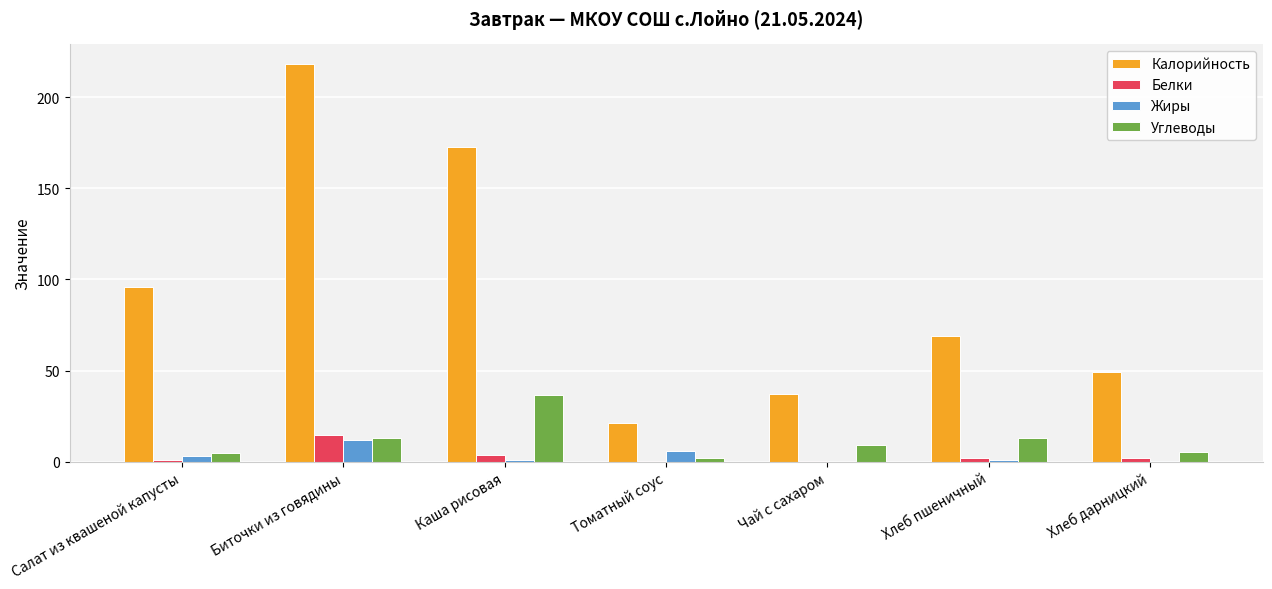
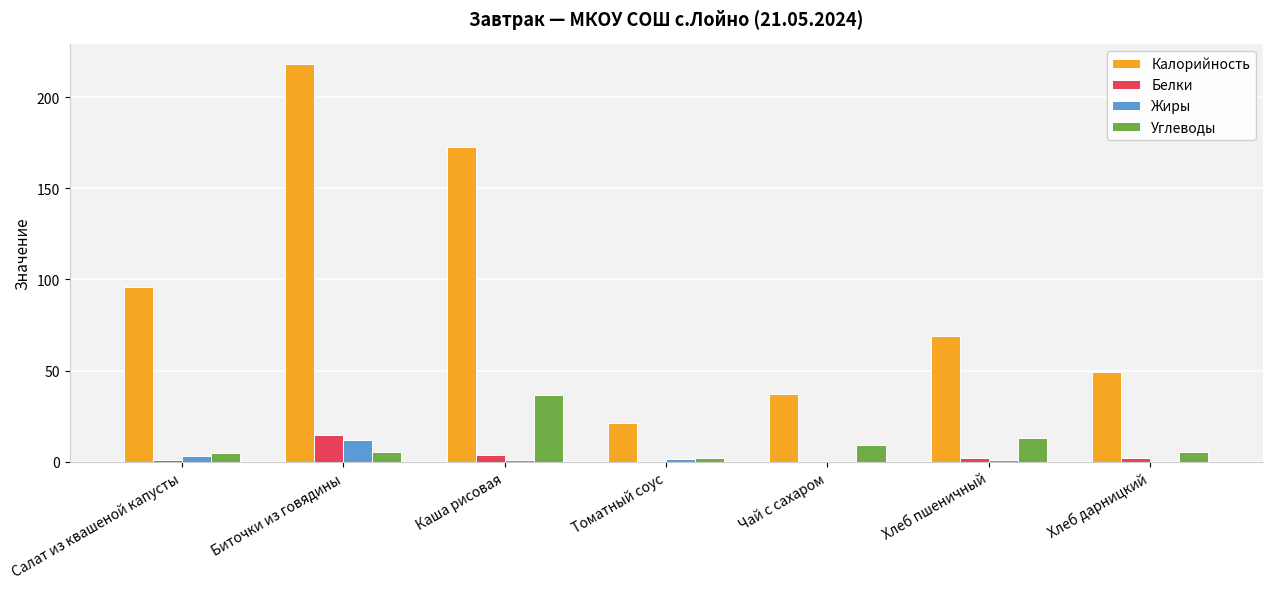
  {
    "Калорийность": {
      "Салат из квашеной капусты": 96,
      "Биточки из говядины": 218,
      "Каша рисовая": 172,
      "Томатный соус": 21,
      "Чай с сахаром": 37,
      "Хлеб пшеничный": 69,
      "Хлеб дарницкий": 49
    },
    "Белки": {
      "Биточки из говядины": 15,
      "Каша рисовая": 4,
      "Хлеб пшеничный": 2,
      "Хлеб дарницкий": 2
    },
    "Жиры": {
      "Салат из квашеной капусты": 3,
      "Биточки из говядины": 12,
-     "Томатный соус": 6,
+     "Томатный соус": 1,
      "Чай с сахаром": 0
    },
    "Углеводы": {
      "Салат из квашеной капусты": 5,
-     "Биточки из говядины": 13,
+     "Биточки из говядины": 5,
      "Каша рисовая": 37,
      "Томатный соус": 2,
      "Чай с сахаром": 9,
      "Хлеб пшеничный": 13,
      "Хлеб дарницкий": 5
    }
  }
